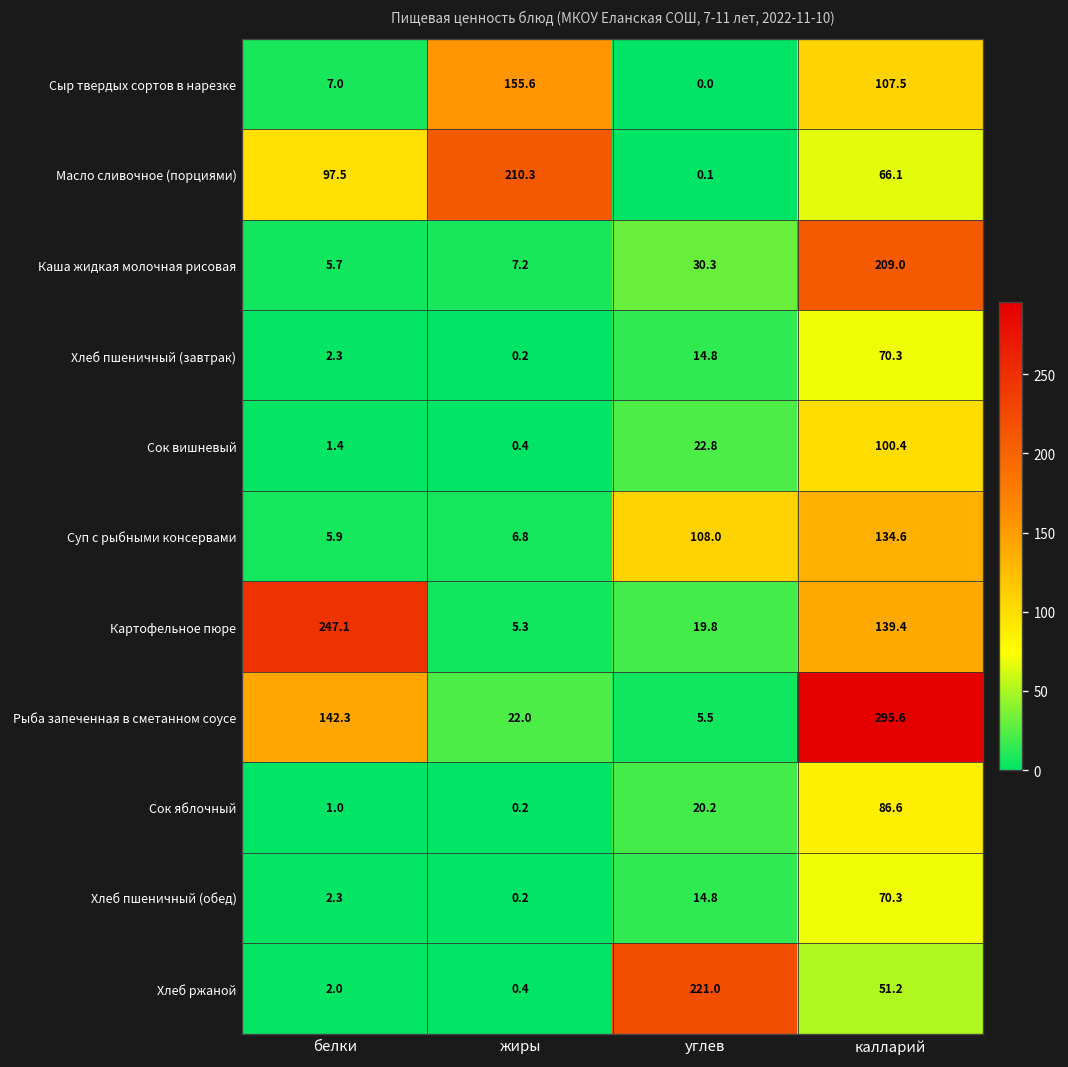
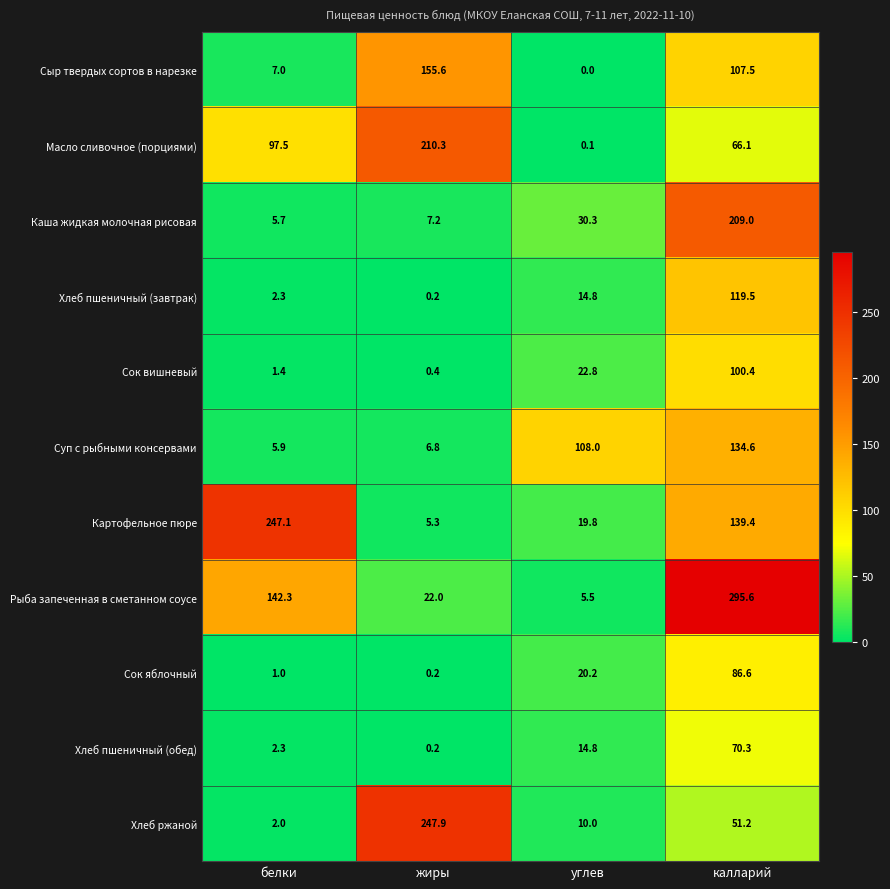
  {
    "Сыр твердых сортов в нарезке": {
      "белки": 7.0,
      "жиры": 155.6,
      "углев": 0.0,
      "калларий": 107.5
    },
    "Масло сливочное (порциями)": {
      "белки": 97.5,
      "жиры": 210.3,
      "углев": 0.1,
      "калларий": 66.1
    },
    "Каша жидкая молочная рисовая": {
      "белки": 5.7,
      "жиры": 7.2,
      "углев": 30.3,
      "калларий": 209.0
    },
    "Хлеб пшеничный (завтрак)": {
      "белки": 2.3,
      "жиры": 0.2,
      "углев": 14.8,
-     "калларий": 70.3
+     "калларий": 119.5
    },
    "Сок вишневый": {
      "белки": 1.4,
      "жиры": 0.4,
      "углев": 22.8,
      "калларий": 100.4
    },
    "Суп с рыбными консервами": {
      "белки": 5.9,
      "жиры": 6.8,
      "углев": 108.0,
      "калларий": 134.6
    },
    "Картофельное пюре": {
      "белки": 247.1,
      "жиры": 5.3,
      "углев": 19.8,
      "калларий": 139.4
    },
    "Рыба запеченная в сметанном соусе": {
      "белки": 142.3,
      "жиры": 22.0,
      "углев": 5.5,
      "калларий": 295.6
    },
    "Сок яблочный": {
      "белки": 1.0,
      "жиры": 0.2,
      "углев": 20.2,
      "калларий": 86.6
    },
    "Хлеб пшеничный (обед)": {
      "белки": 2.3,
      "жиры": 0.2,
      "углев": 14.8,
      "калларий": 70.3
    },
    "Хлеб ржаной": {
      "белки": 2.0,
-     "жиры": 0.4,
-     "углев": 221.0,
+     "жиры": 247.9,
+     "углев": 10.0,
      "калларий": 51.2
    }
  }
